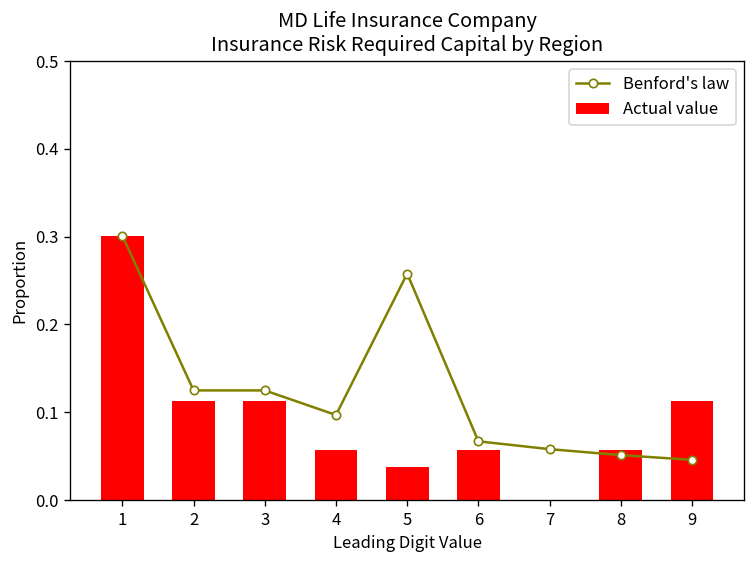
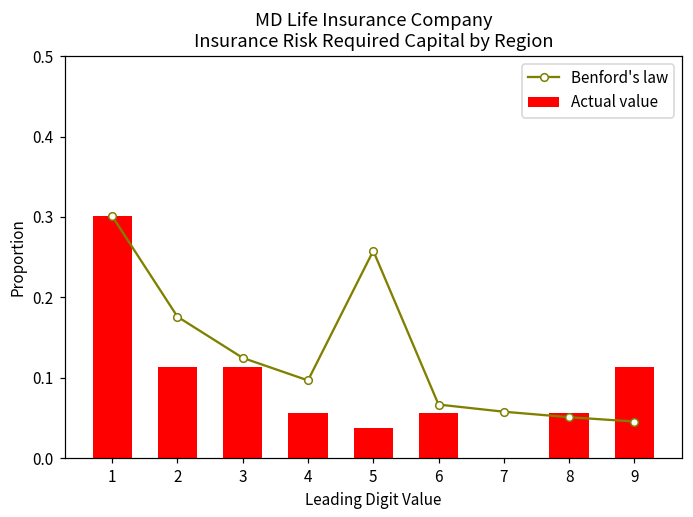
  {
    "Benford's law": {
      "1": 0.30,
-     "2": 0.12,
+     "2": 0.18,
      "3": 0.12,
      "4": 0.10,
      "5": 0.26,
      "6": 0.07,
      "7": 0.06,
      "8": 0.05,
      "9": 0.05
    },
    "Actual value": {
      "1": 0.30,
      "2": 0.11,
      "3": 0.11,
      "4": 0.06,
      "5": 0.04,
      "6": 0.06,
      "7": 0.00,
      "8": 0.06,
      "9": 0.11
    }
  }
